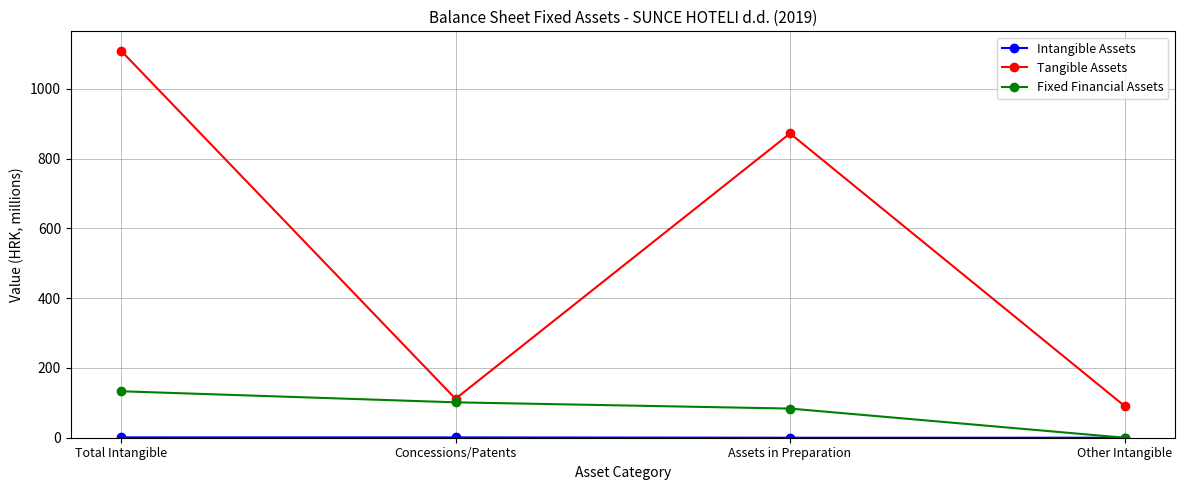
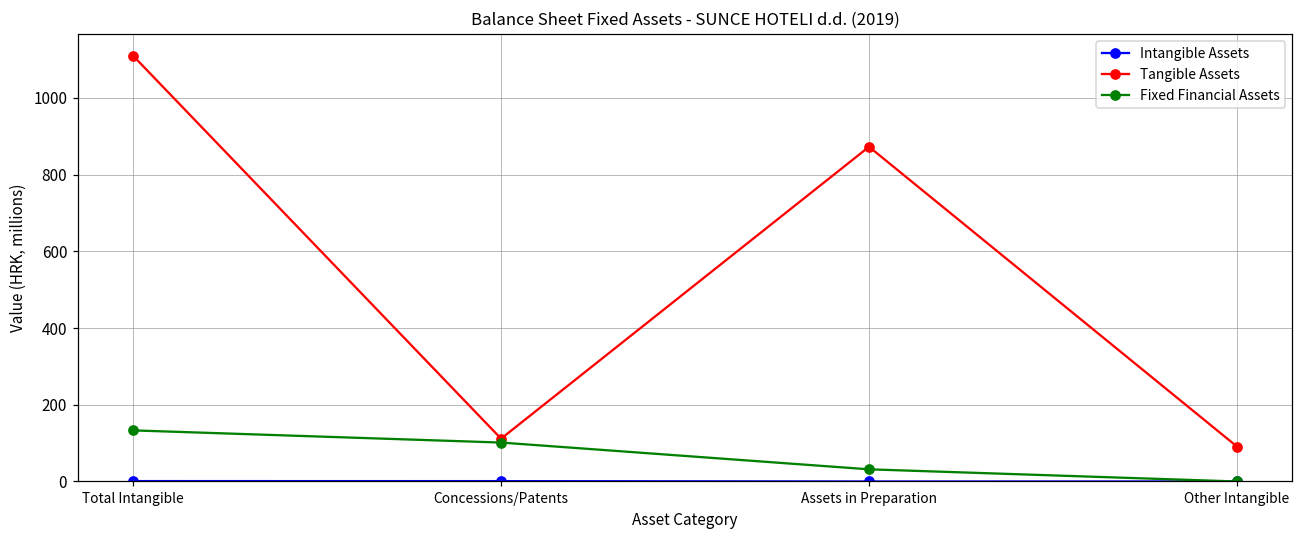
  {
    "Intangible Assets": {
      "Total Intangible": 0,
      "Concessions/Patents": 0,
      "Assets in Preparation": 0
    },
    "Tangible Assets": {
      "Total Intangible": 1110,
      "Concessions/Patents": 110,
      "Assets in Preparation": 870,
      "Other Intangible": 90
    },
    "Fixed Financial Assets": {
      "Total Intangible": 130,
      "Concessions/Patents": 100,
-     "Assets in Preparation": 80
+     "Assets in Preparation": 30
    }
  }
